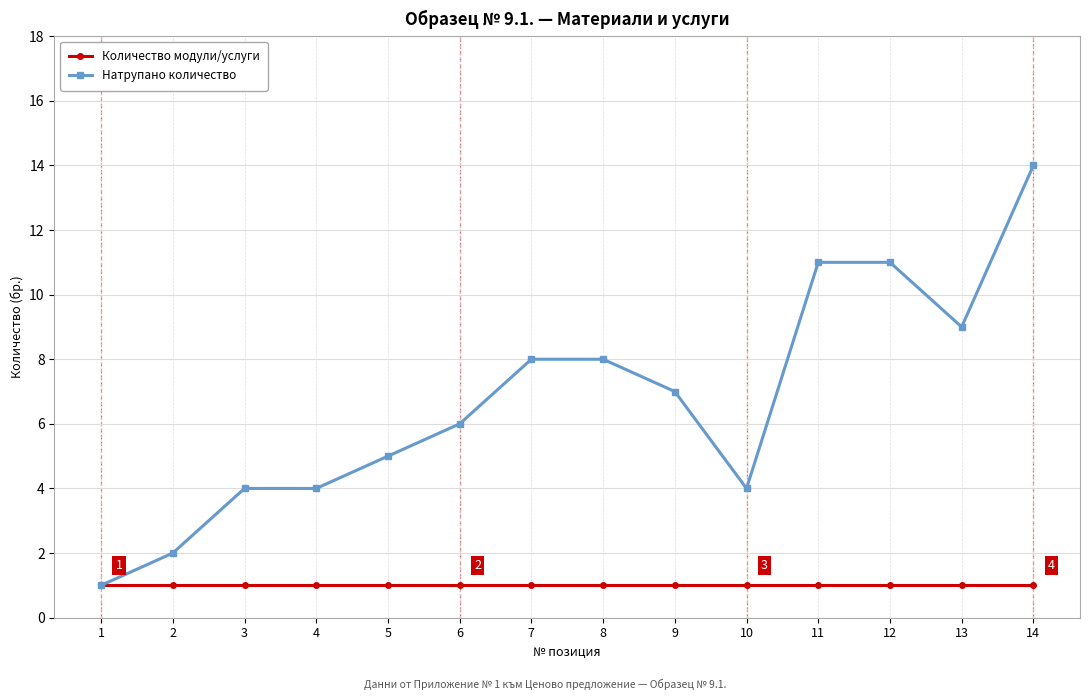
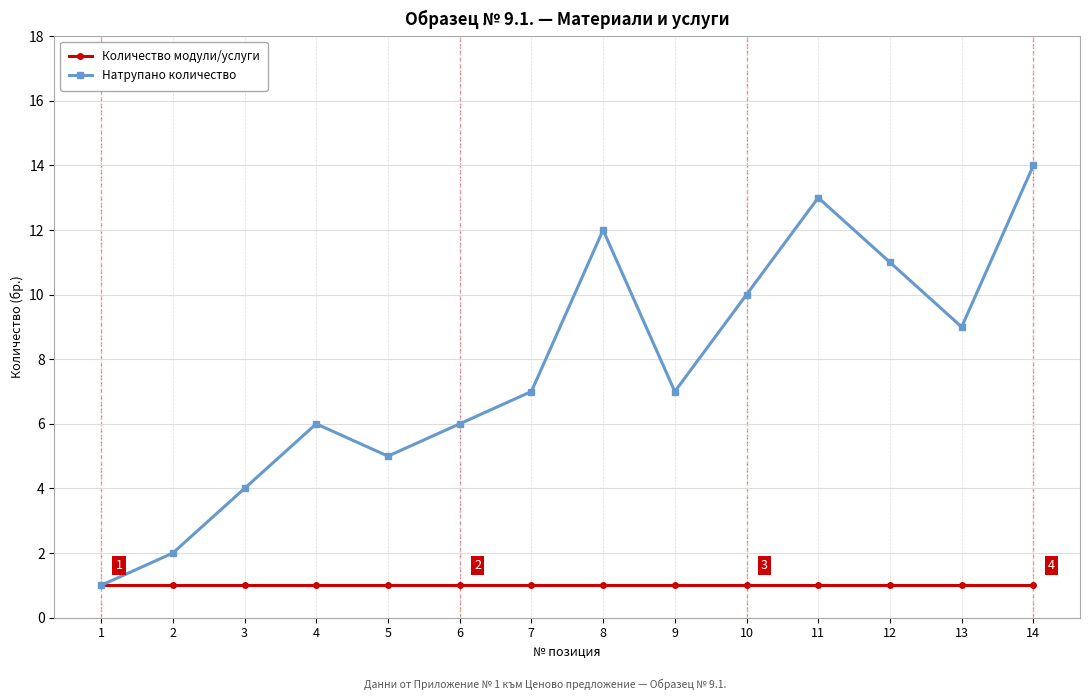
  {
    "Количество модули/услуги": {
      "2": 1,
      "3": 1,
      "4": 1,
      "5": 1,
      "7": 1,
      "8": 1,
      "9": 1,
      "11": 1,
      "12": 1,
      "13": 1
    },
    "Натрупано количество": {
      "2": 2,
      "3": 4,
-     "4": 4,
+     "4": 6,
      "5": 5,
      "6": 6,
-     "7": 8,
-     "8": 8,
+     "7": 7,
+     "8": 12,
      "9": 7,
-     "10": 4,
-     "11": 11,
+     "10": 10,
+     "11": 13,
      "12": 11,
      "13": 9,
      "14": 14
    }
  }
